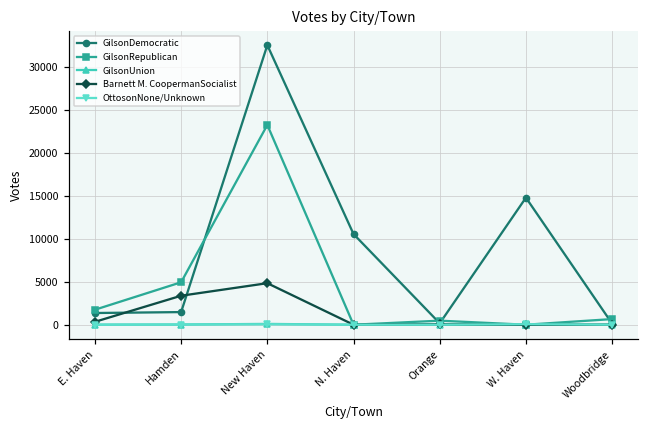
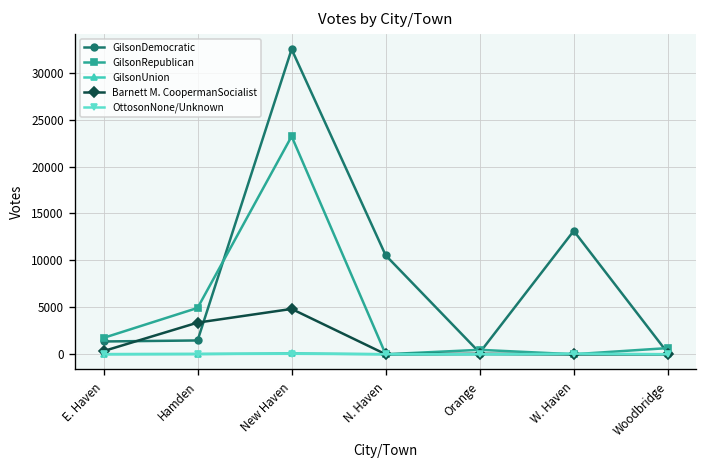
  {
    "GilsonDemocratic": {
      "E. Haven": 1000,
      "Hamden": 1000,
      "New Haven": 33000,
      "N. Haven": 11000,
-     "W. Haven": 15000
+     "W. Haven": 13000
    },
    "Barnett M. CoopermanSocialist": {
      "Hamden": 3000,
      "New Haven": 5000
    }
  }
